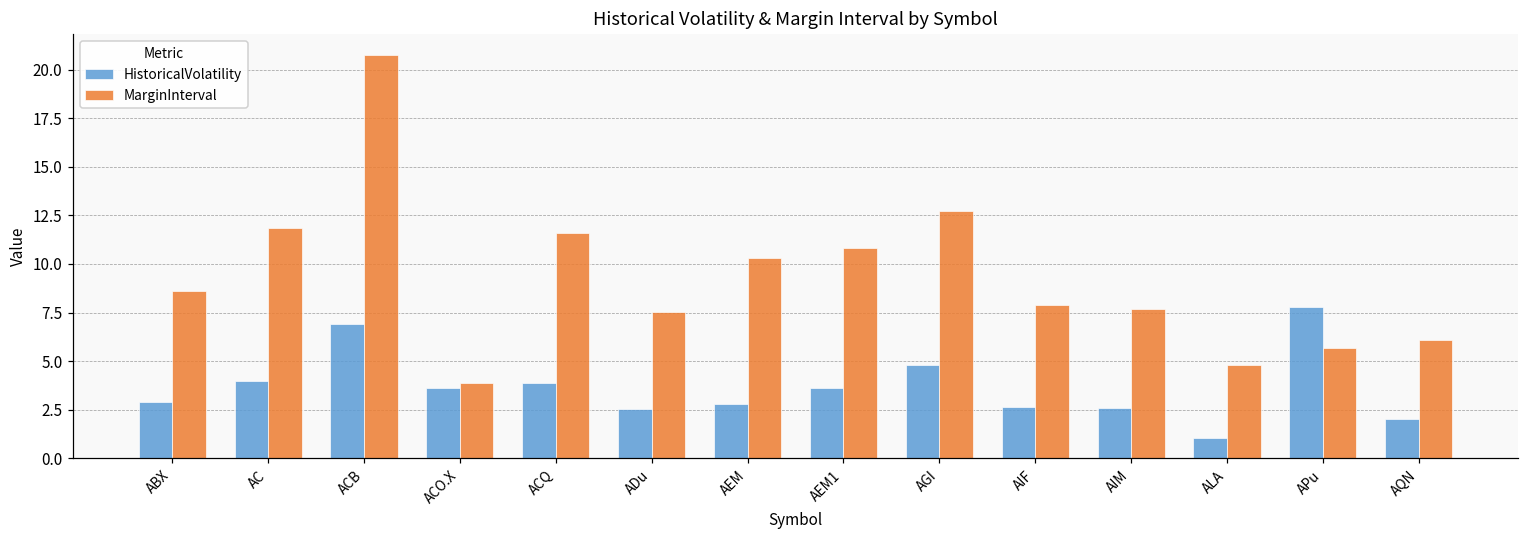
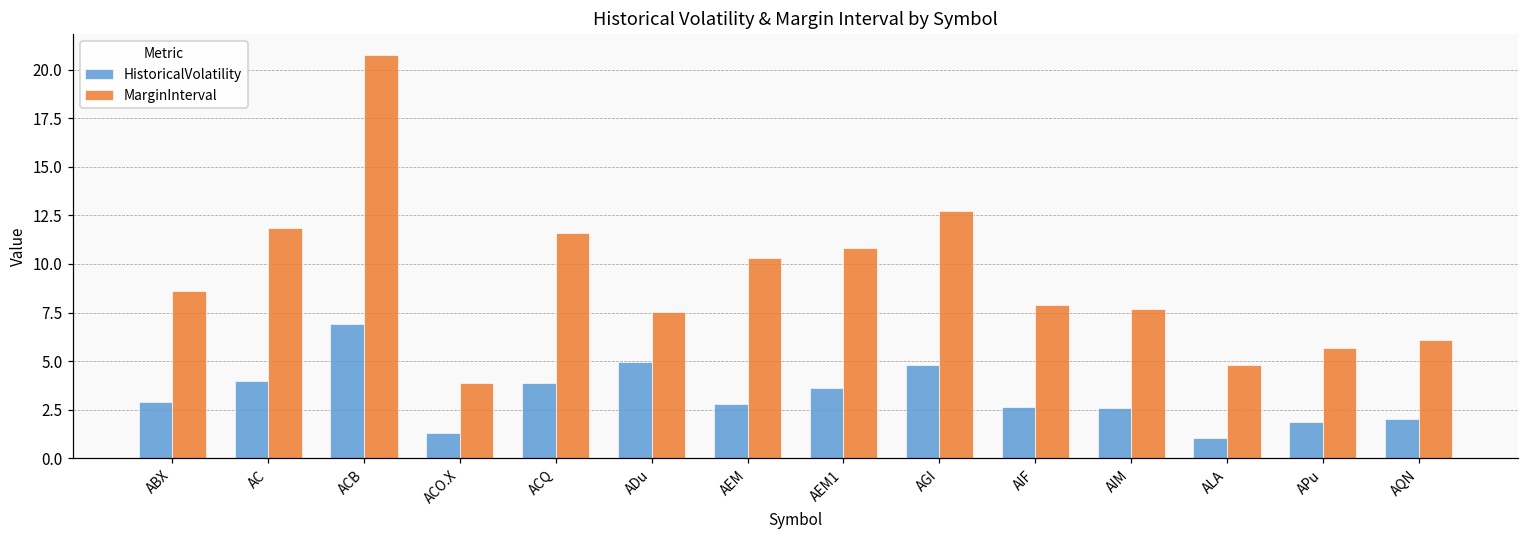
  {
    "HistoricalVolatility": {
      "ABX": 2.9,
      "AC": 4.0,
      "ACB": 6.9,
-     "ACO.X": 3.6,
+     "ACO.X": 1.3,
      "ACQ": 3.9,
-     "ADu": 2.5,
+     "ADu": 4.9,
      "AEM": 2.8,
      "AEM1": 3.6,
      "AGI": 4.8,
      "AIF": 2.6,
      "AIM": 2.6,
      "ALA": 1.0,
-     "APu": 7.8,
+     "APu": 1.9,
      "AQN": 2.0
    },
    "MarginInterval": {
      "ABX": 8.6,
      "AC": 11.9,
      "ACB": 20.8,
      "ACO.X": 3.9,
      "ACQ": 11.6,
      "ADu": 7.5,
      "AEM": 10.3,
      "AEM1": 10.8,
      "AGI": 12.7,
      "AIF": 7.9,
      "AIM": 7.7,
      "ALA": 4.8,
      "APu": 5.7,
      "AQN": 6.1
    }
  }
